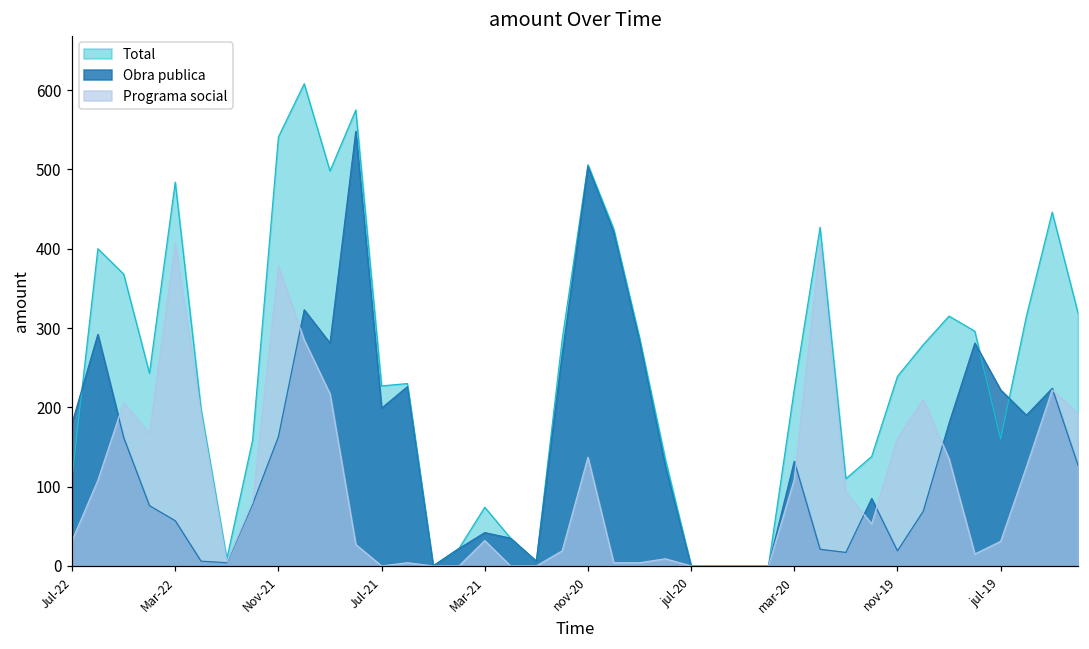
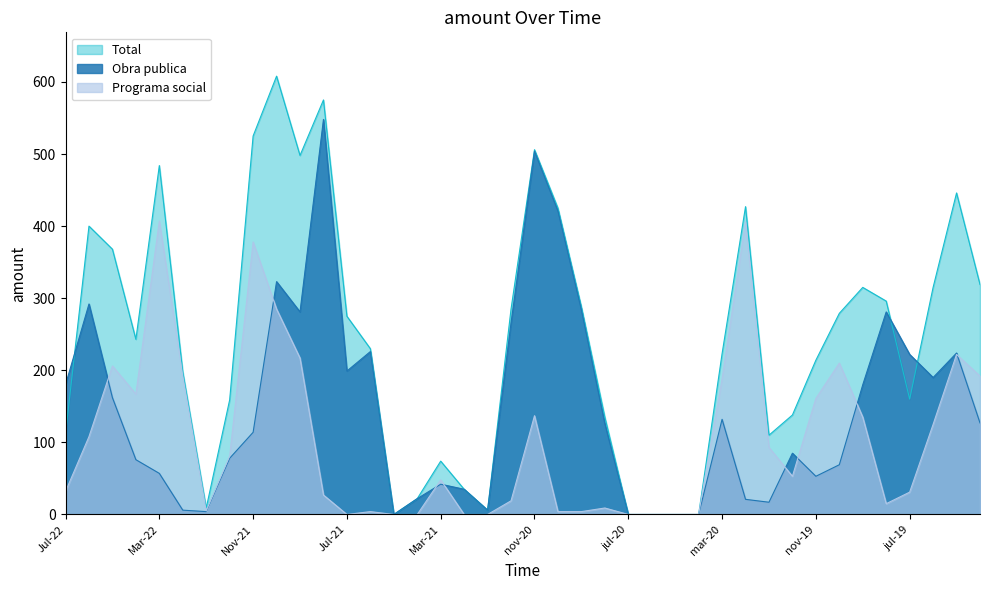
  {
    "Total": {
      "Jul-22": 110,
      "Mar-22": 480,
-     "Nov-21": 540,
-     "Jul-21": 230,
+     "Nov-21": 530,
+     "Jul-21": 280,
      "Mar-21": 70,
      "mar-20": 220,
-     "nov-19": 240,
+     "nov-19": 210,
      "jul-19": 160
    },
    "Obra publica": {
      "Jul-22": 180,
      "Mar-22": 60,
-     "Nov-21": 160,
+     "Nov-21": 110,
      "Jul-21": 200,
      "Mar-21": 40,
      "mar-20": 130,
-     "nov-19": 20,
+     "nov-19": 50,
      "jul-19": 220
    },
    "Programa social": {
      "Jul-22": 30,
      "Mar-22": 410,
      "Nov-21": 380,
      "Jul-21": 0,
-     "Mar-21": 30,
+     "Mar-21": 50,
      "nov-20": 140,
-     "mar-20": 110,
+     "mar-20": 190,
      "nov-19": 160,
      "jul-19": 30
    }
  }
